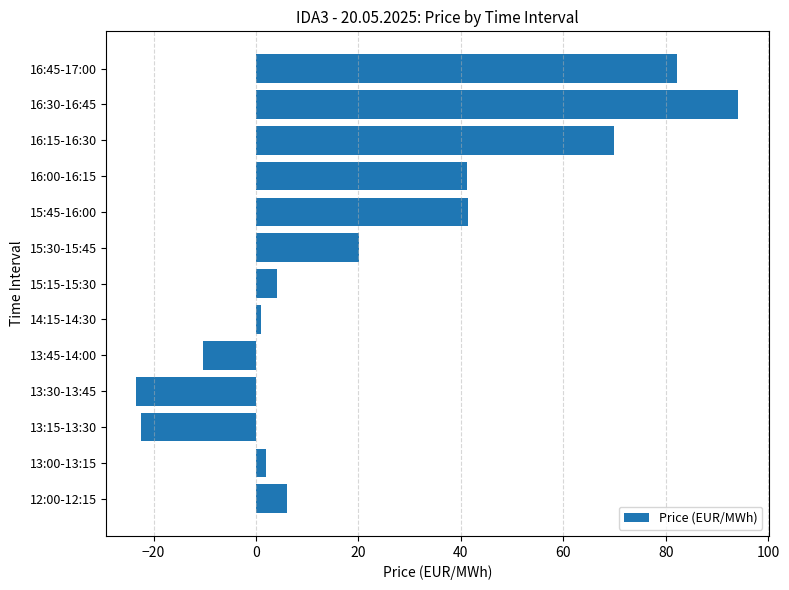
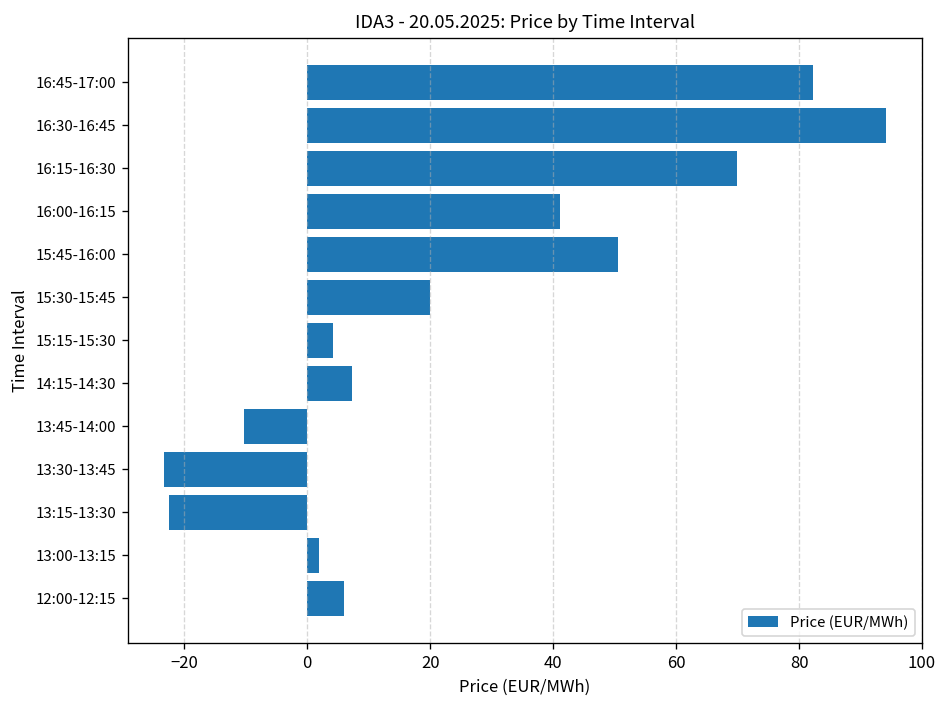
  {
    "16:45-17:00": 82,
    "16:30-16:45": 94,
    "16:15-16:30": 70,
    "16:00-16:15": 41,
-   "15:45-16:00": 41,
+   "15:45-16:00": 50,
    "15:30-15:45": 20,
    "15:15-15:30": 4,
-   "14:15-14:30": 1,
+   "14:15-14:30": 7,
    "13:45-14:00": -10,
    "13:30-13:45": -23,
    "13:15-13:30": -22,
    "13:00-13:15": 2,
    "12:00-12:15": 6
  }
